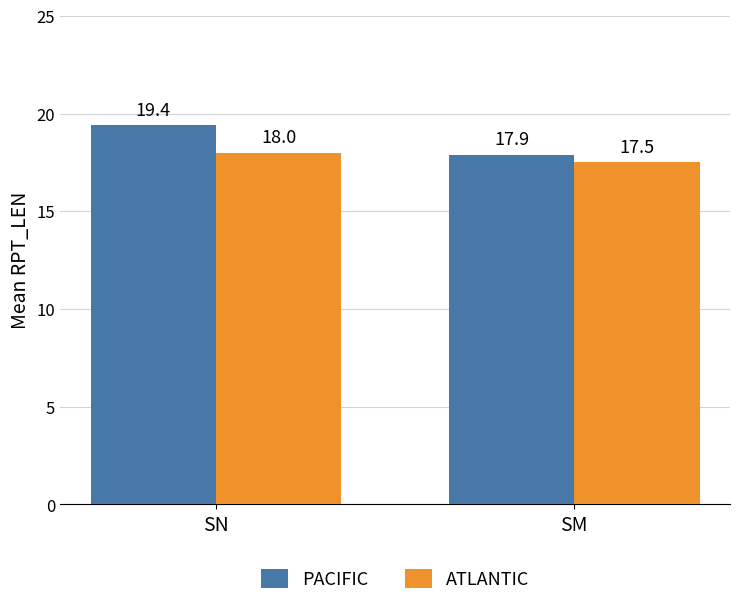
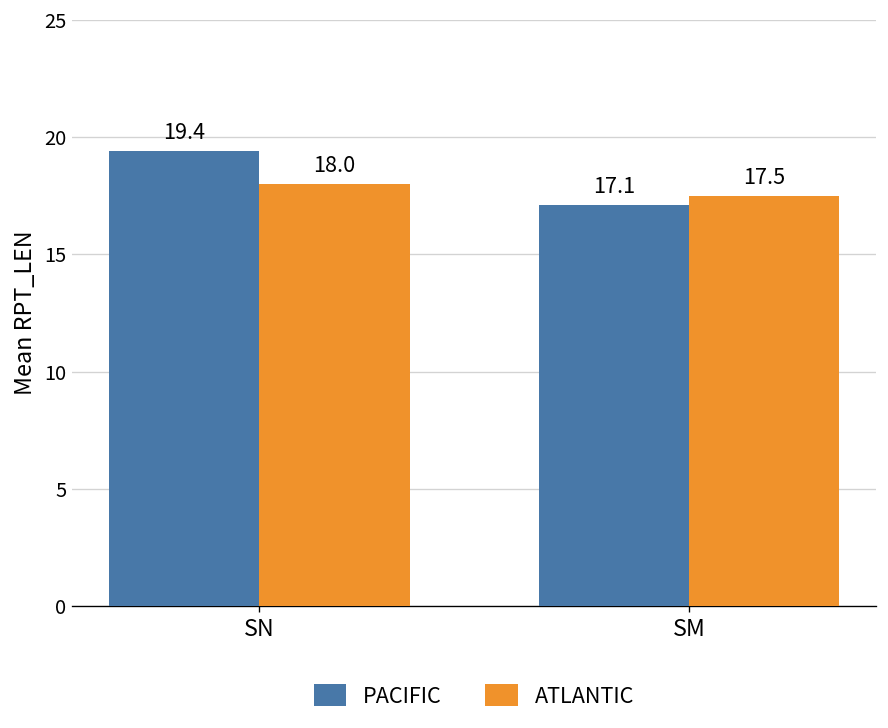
  {
    "PACIFIC": {
      "SN": 19.4,
-     "SM": 17.9
+     "SM": 17.1
    },
    "ATLANTIC": {
      "SN": 18.0,
      "SM": 17.5
    }
  }
